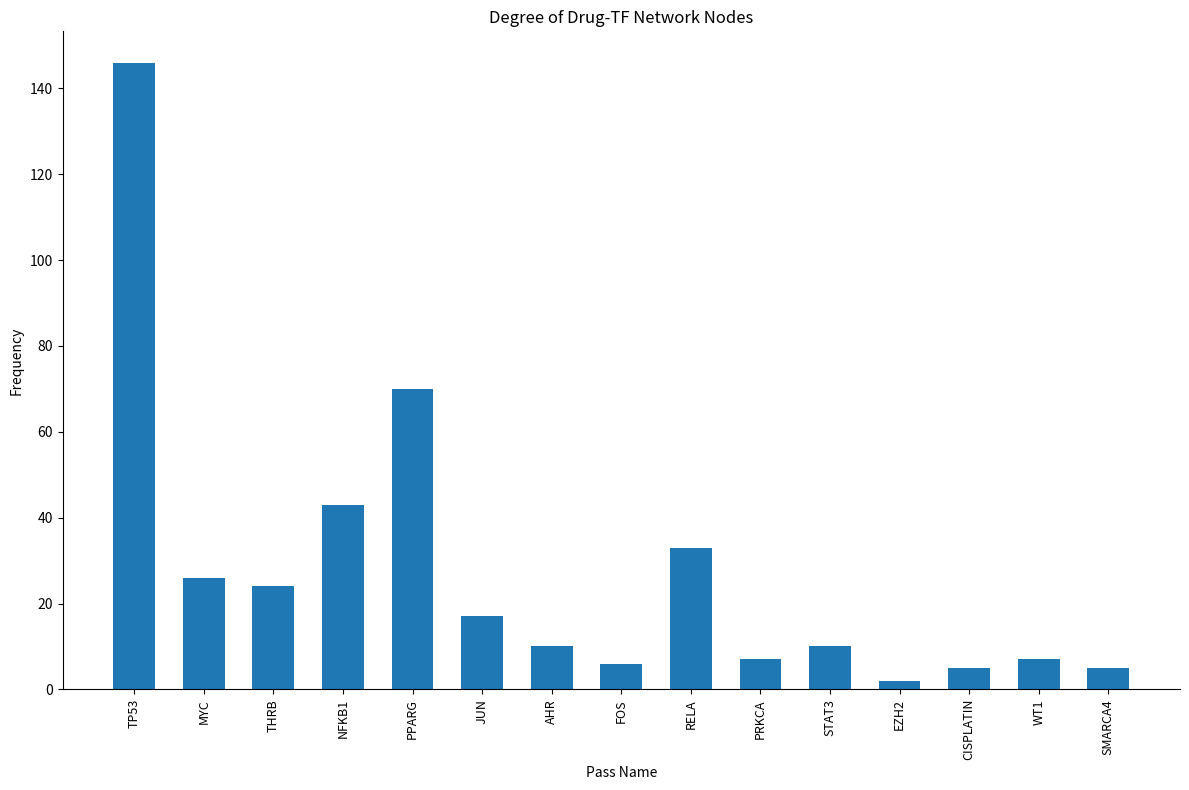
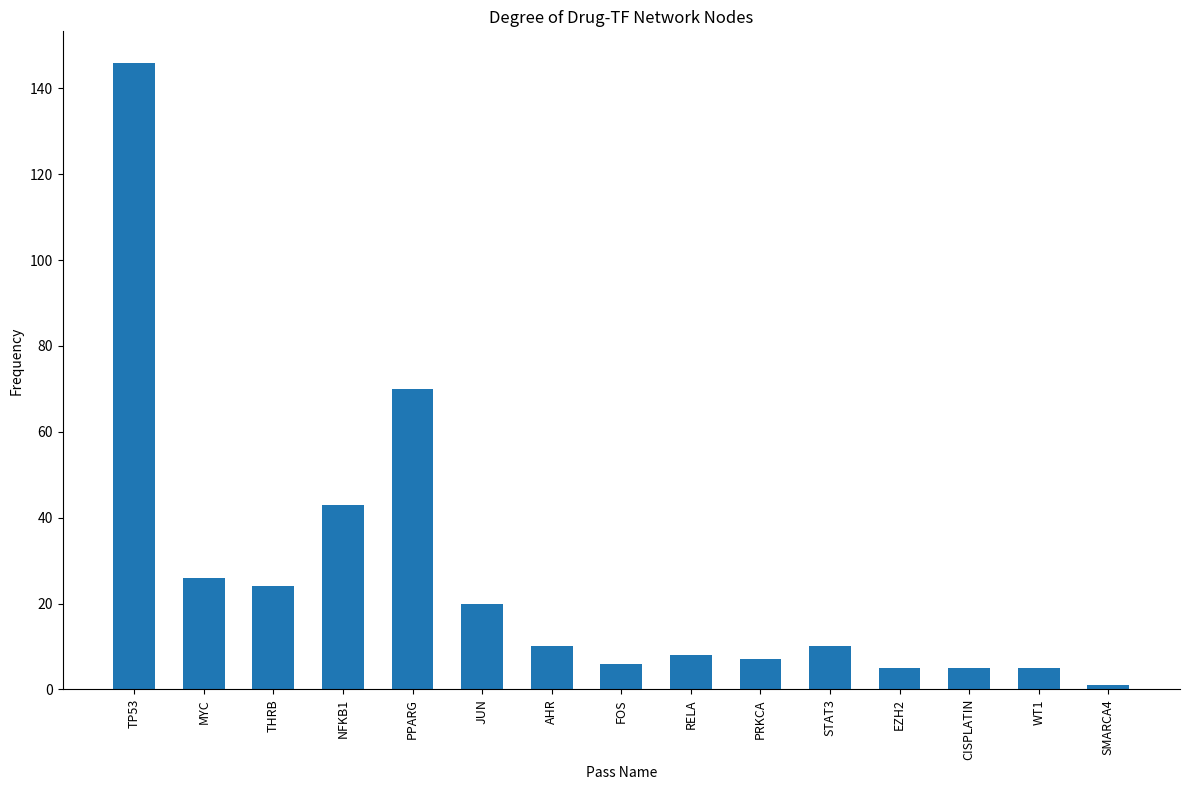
  {
    "TP53": 146,
    "MYC": 26,
    "THRB": 24,
    "NFKB1": 43,
    "PPARG": 70,
-   "JUN": 17,
+   "JUN": 20,
    "AHR": 10,
    "FOS": 6,
-   "RELA": 33,
+   "RELA": 8,
    "PRKCA": 7,
    "STAT3": 10,
-   "EZH2": 2,
+   "EZH2": 5,
    "CISPLATIN": 5,
-   "WT1": 7,
-   "SMARCA4": 5
+   "WT1": 5,
+   "SMARCA4": 1
  }
